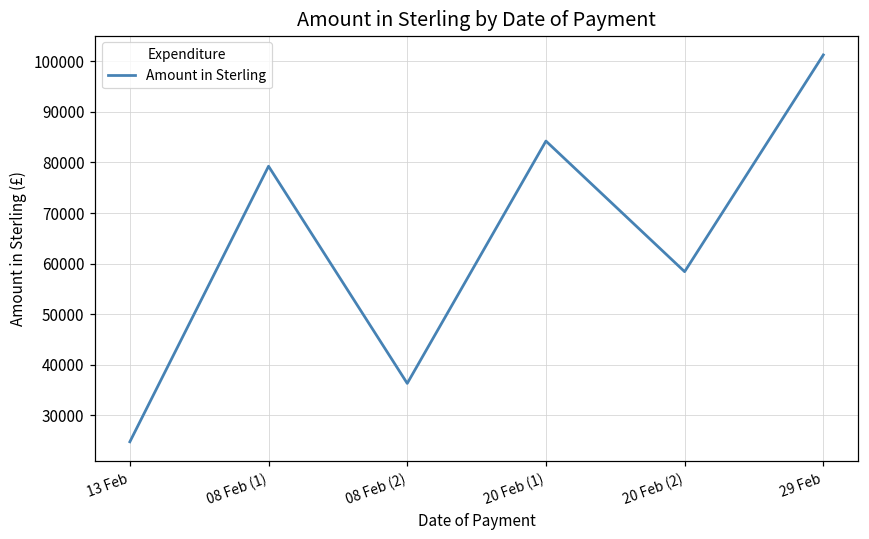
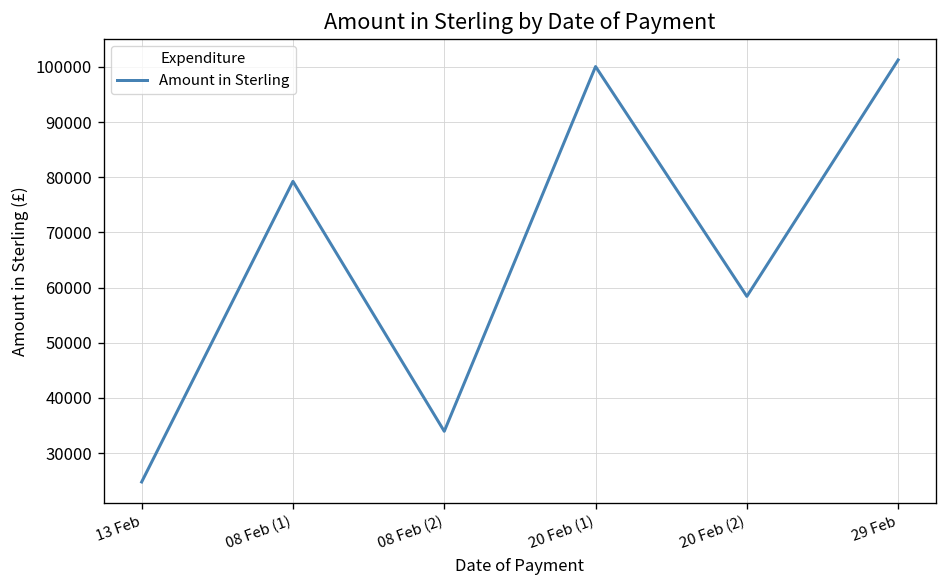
  {
    "13 Feb": 25000,
    "08 Feb (1)": 79000,
-   "08 Feb (2)": 36000,
-   "20 Feb (1)": 84000,
+   "08 Feb (2)": 34000,
+   "20 Feb (1)": 100000,
    "20 Feb (2)": 58000,
    "29 Feb": 101000
  }
